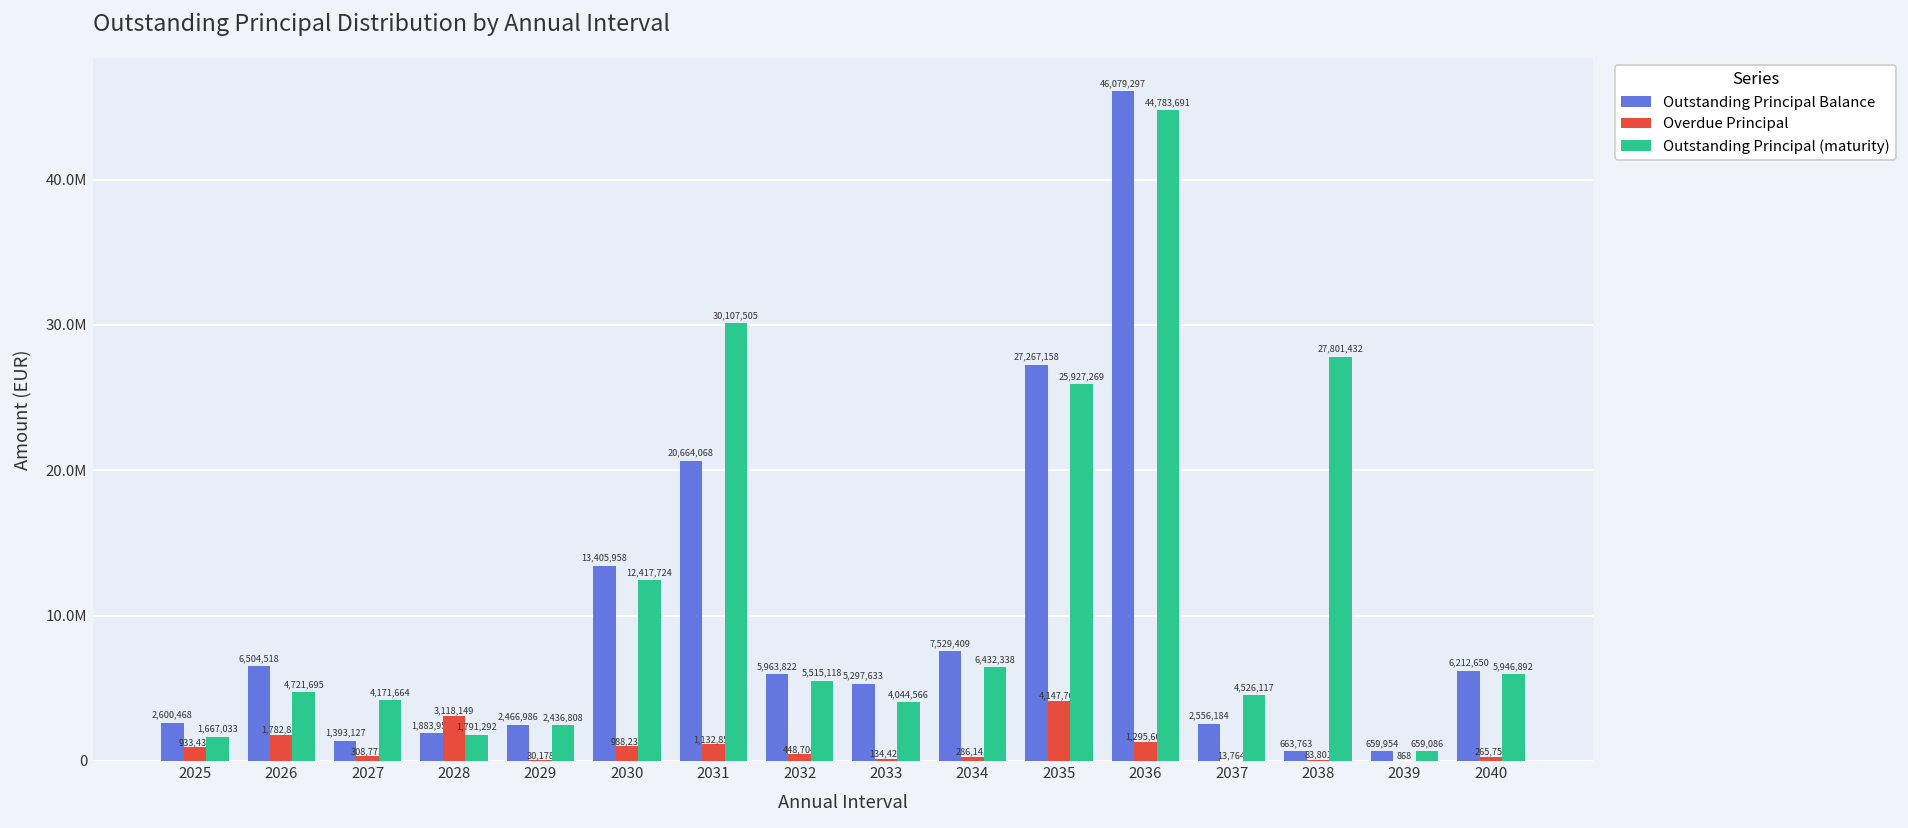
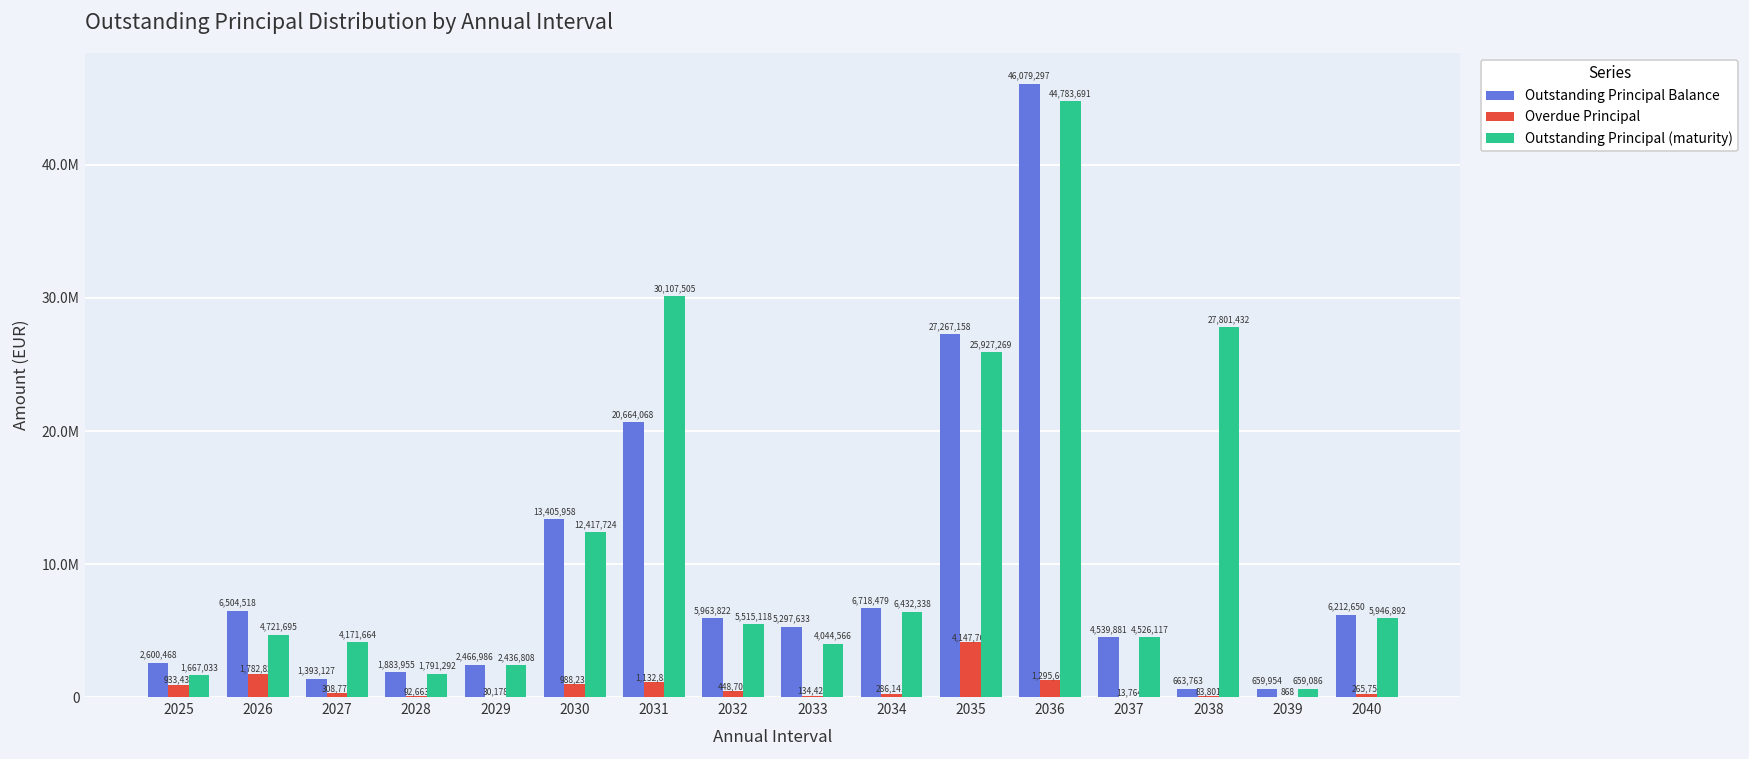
  {
    "Outstanding Principal Balance": {
      "2025": "2,600,468",
      "2026": "6,504,518",
      "2027": "1,393,127",
      "2028": "1,883,955",
      "2029": "2,466,986",
      "2030": "13,405,958",
      "2031": "20,664,068",
      "2032": "5,963,822",
      "2033": "5,297,633",
-     "2034": "7,529,409",
+     "2034": "6,718,479",
      "2035": "27,267,158",
      "2036": "46,079,297",
-     "2037": "2,556,184",
+     "2037": "4,539,881",
      "2038": "663,763",
      "2039": "659,954",
      "2040": "6,212,650"
    },
    "Overdue Principal": {
      "2025": "933,435",
      "2026": "1,782,823",
      "2027": "308,773",
-     "2028": "3,118,149",
+     "2028": "92,663",
      "2029": "30,178",
      "2030": "988,233",
      "2031": "1,132,852",
      "2032": "448,704",
      "2033": "134,421",
      "2034": "286,141",
      "2035": "4,147,769",
      "2036": "1,295,606",
      "2037": "13,764",
      "2038": "83,801",
      "2039": "868",
      "2040": "265,758"
    },
    "Outstanding Principal (maturity)": {
      "2025": "1,667,033",
      "2026": "4,721,695",
      "2027": "4,171,664",
      "2028": "1,791,292",
      "2029": "2,436,808",
      "2030": "12,417,724",
      "2031": "30,107,505",
      "2032": "5,515,118",
      "2033": "4,044,566",
      "2034": "6,432,338",
      "2035": "25,927,269",
      "2036": "44,783,691",
      "2037": "4,526,117",
      "2038": "27,801,432",
      "2039": "659,086",
      "2040": "5,946,892"
    }
  }
